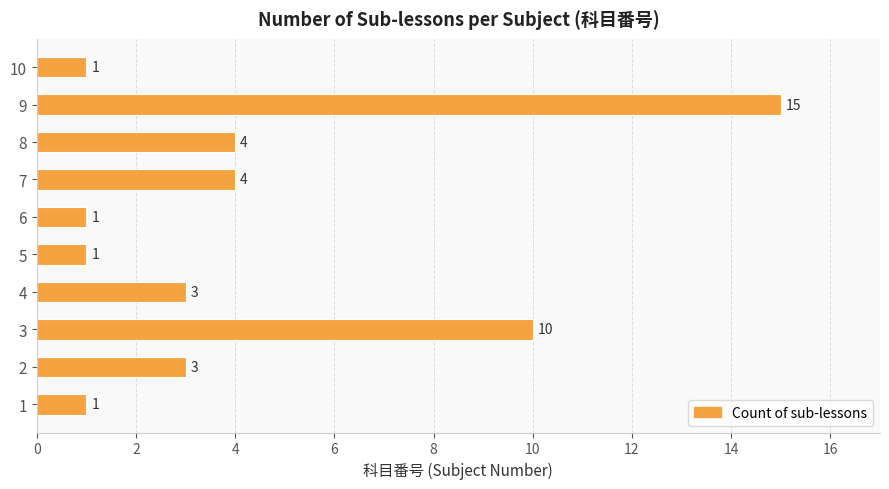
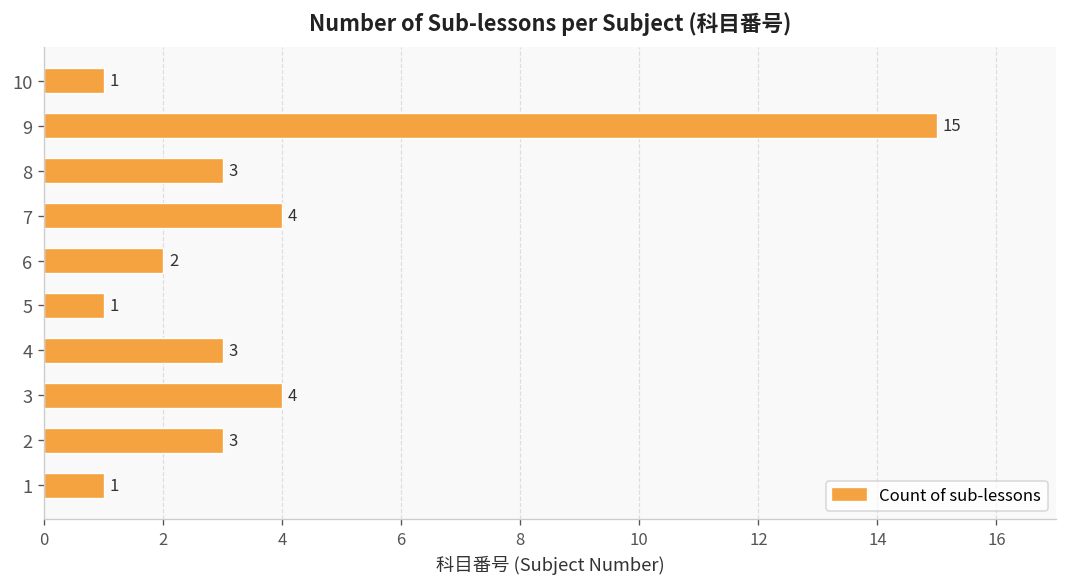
  {
    "10": 1,
    "9": 15,
-   "8": 4,
+   "8": 3,
    "7": 4,
-   "6": 1,
+   "6": 2,
    "5": 1,
    "4": 3,
-   "3": 10,
+   "3": 4,
    "2": 3,
    "1": 1
  }
